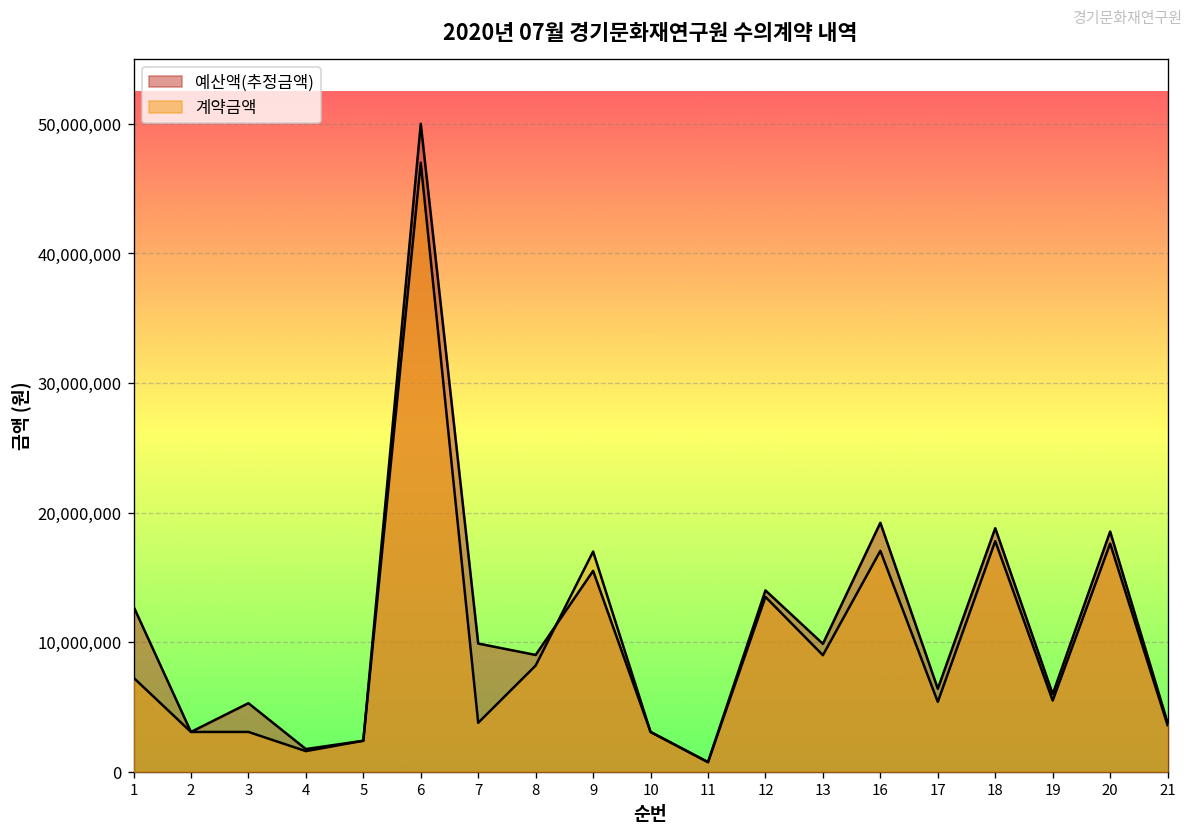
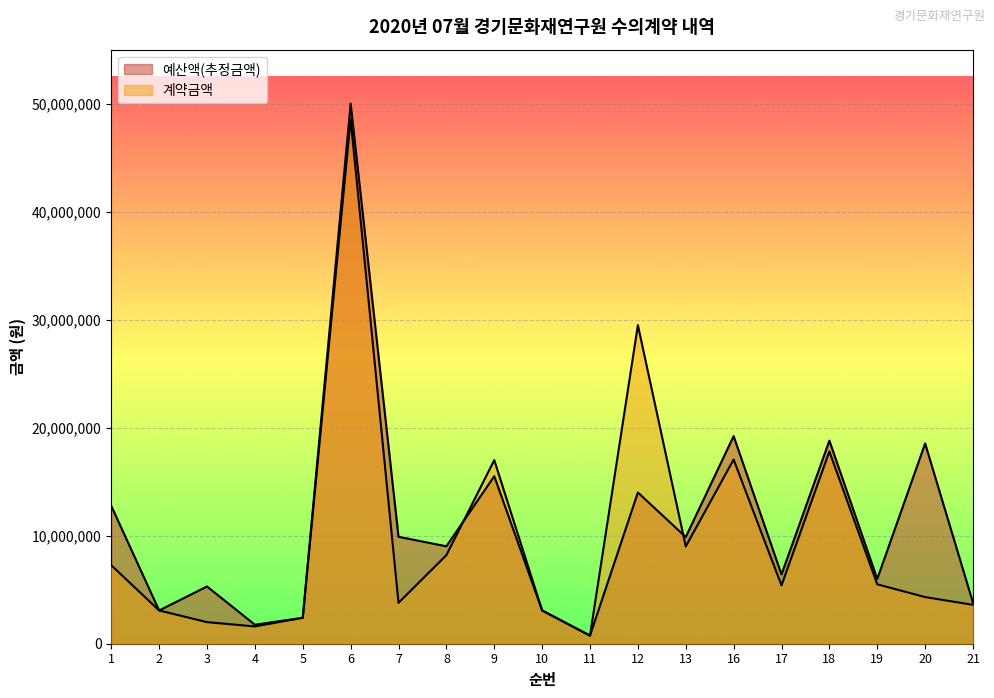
  {
    "예산액(추정금액)": {
      "1": "12,800,000",
      "3": "5,300,000",
      "6": "50,000,000",
      "7": "9,900,000",
      "8": "9,000,000",
      "9": "15,500,000",
      "12": "14,000,000",
      "13": "9,900,000",
      "16": "19,200,000",
      "17": "6,400,000",
      "18": "18,800,000",
      "19": "6,000,000",
      "20": "18,500,000"
    },
    "계약금액": {
      "1": "7,300,000",
-     "3": "3,100,000",
-     "6": "47,000,000",
+     "3": "2,000,000",
+     "6": "48,500,000",
      "7": "3,800,000",
      "8": "8,200,000",
      "9": "17,000,000",
-     "12": "13,500,000",
+     "12": "29,500,000",
      "13": "9,000,000",
      "16": "17,100,000",
      "17": "5,400,000",
      "18": "17,800,000",
      "19": "5,500,000",
-     "20": "17,600,000"
+     "20": "4,300,000"
    }
  }
